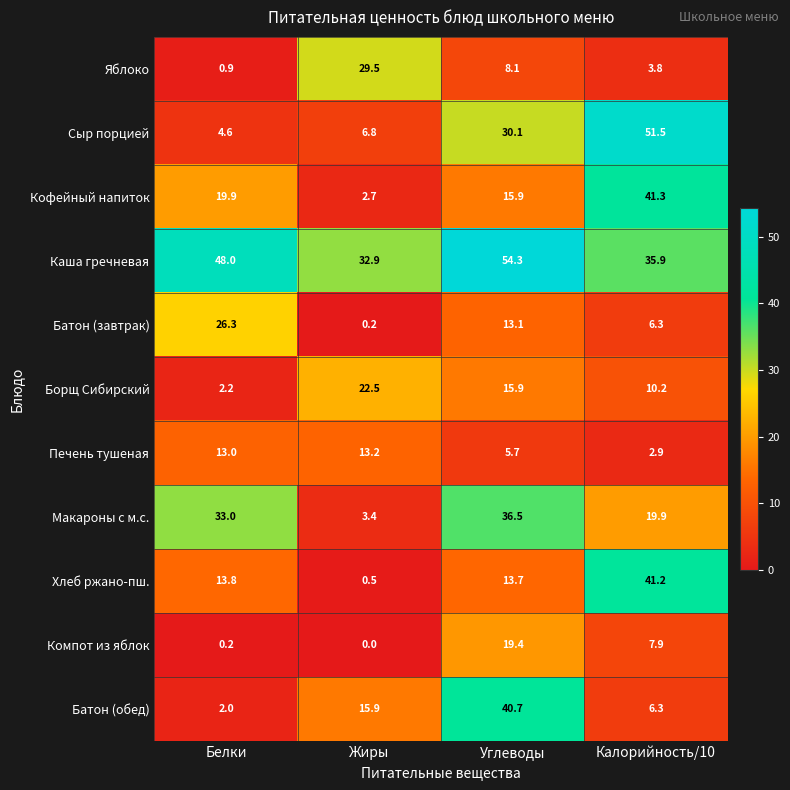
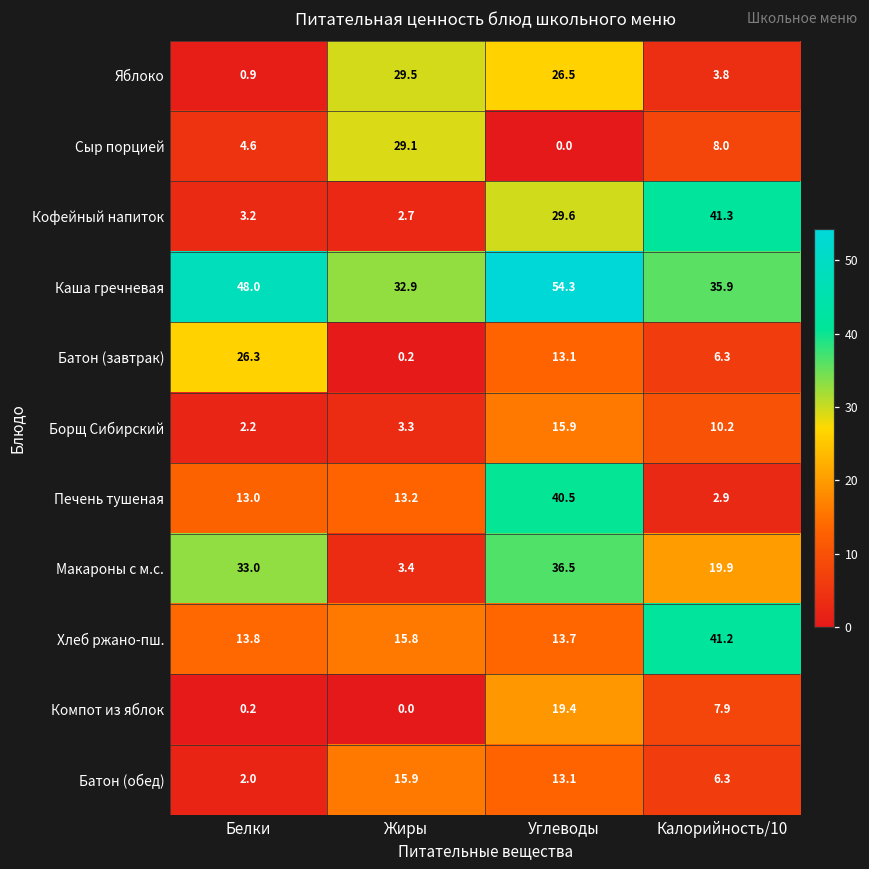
  {
    "Яблоко": {
      "Белки": 0.9,
      "Жиры": 29.5,
-     "Углеводы": 8.1,
+     "Углеводы": 26.5,
      "Калорийность/10": 3.8
    },
    "Сыр порцией": {
      "Белки": 4.6,
-     "Жиры": 6.8,
-     "Углеводы": 30.1,
-     "Калорийность/10": 51.5
+     "Жиры": 29.1,
+     "Углеводы": 0.0,
+     "Калорийность/10": 8.0
    },
    "Кофейный напиток": {
-     "Белки": 19.9,
+     "Белки": 3.2,
      "Жиры": 2.7,
-     "Углеводы": 15.9,
+     "Углеводы": 29.6,
      "Калорийность/10": 41.3
    },
    "Каша гречневая": {
      "Белки": 48.0,
      "Жиры": 32.9,
      "Углеводы": 54.3,
      "Калорийность/10": 35.9
    },
    "Батон (завтрак)": {
      "Белки": 26.3,
      "Жиры": 0.2,
      "Углеводы": 13.1,
      "Калорийность/10": 6.3
    },
    "Борщ Сибирский": {
      "Белки": 2.2,
-     "Жиры": 22.5,
+     "Жиры": 3.3,
      "Углеводы": 15.9,
      "Калорийность/10": 10.2
    },
    "Печень тушеная": {
      "Белки": 13.0,
      "Жиры": 13.2,
-     "Углеводы": 5.7,
+     "Углеводы": 40.5,
      "Калорийность/10": 2.9
    },
    "Макароны с м.с.": {
      "Белки": 33.0,
      "Жиры": 3.4,
      "Углеводы": 36.5,
      "Калорийность/10": 19.9
    },
    "Хлеб ржано-пш.": {
      "Белки": 13.8,
-     "Жиры": 0.5,
+     "Жиры": 15.8,
      "Углеводы": 13.7,
      "Калорийность/10": 41.2
    },
    "Компот из яблок": {
      "Белки": 0.2,
      "Жиры": 0.0,
      "Углеводы": 19.4,
      "Калорийность/10": 7.9
    },
    "Батон (обед)": {
      "Белки": 2.0,
      "Жиры": 15.9,
-     "Углеводы": 40.7,
+     "Углеводы": 13.1,
      "Калорийность/10": 6.3
    }
  }
